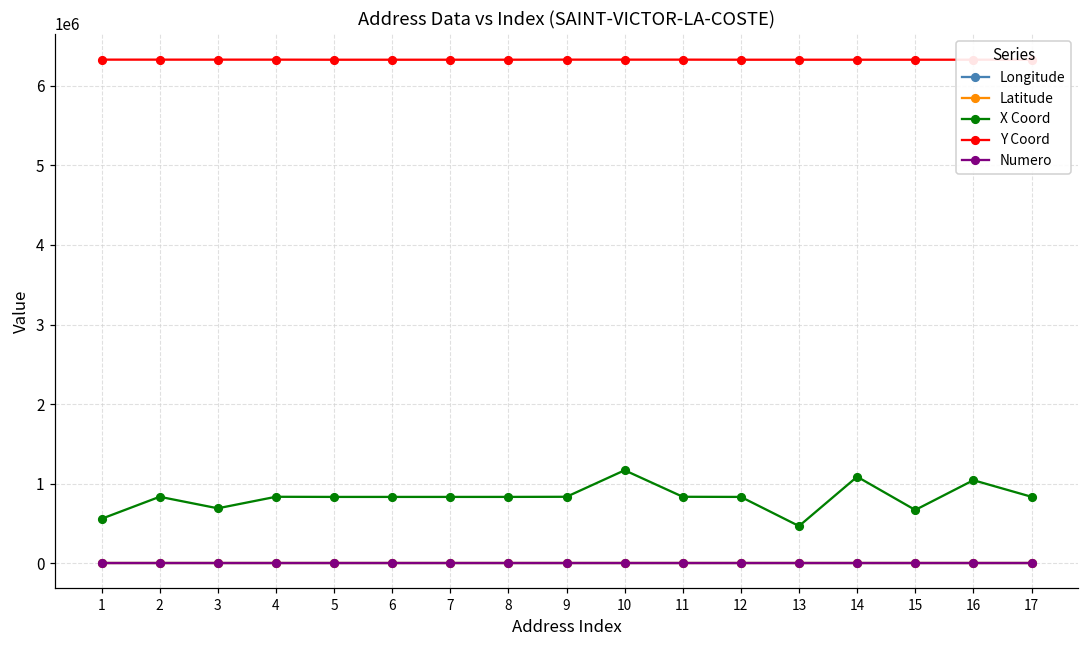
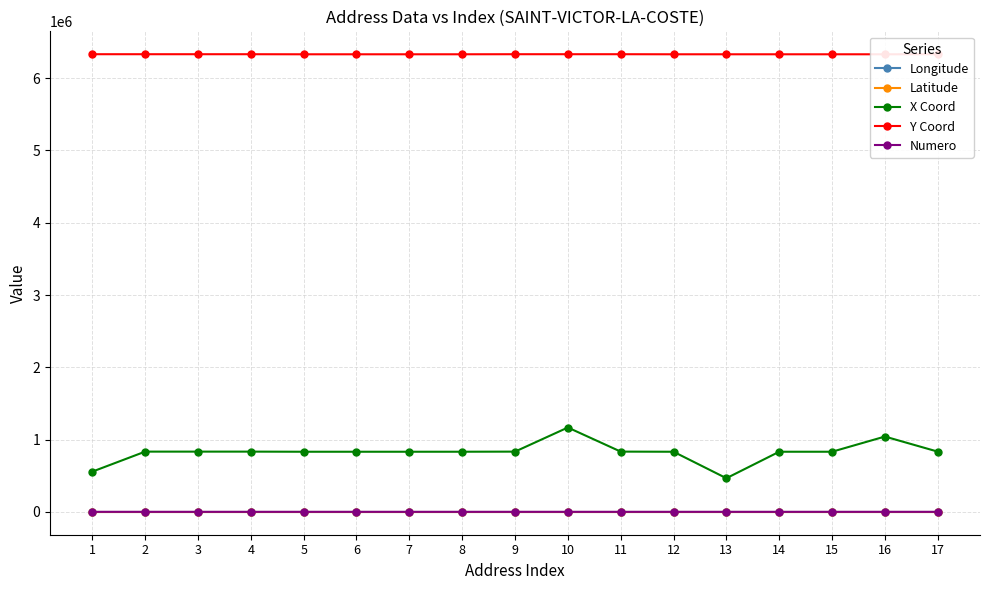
  {
    "Numero": {
      "1": 0,
      "2": 0,
      "3": 0,
      "4": 0,
      "5": 0,
      "6": 0,
      "7": 0,
      "8": 0,
      "9": 0,
      "10": 0,
      "11": 0,
      "12": 0,
      "13": 0,
      "14": 0,
      "15": 0,
      "16": 0,
      "17": 0
    },
    "X Coord": {
      "1": 600000,
      "2": 800000,
-     "3": 700000,
+     "3": 800000,
      "4": 800000,
      "5": 800000,
      "6": 800000,
      "7": 800000,
      "8": 800000,
      "9": 800000,
      "10": 1200000,
      "11": 800000,
      "12": 800000,
      "13": 500000,
-     "14": 1100000,
-     "15": 700000,
+     "14": 800000,
+     "15": 800000,
      "16": 1000000,
      "17": 800000
    },
    "Y Coord": {
      "1": 6300000,
      "2": 6300000,
      "3": 6300000,
      "4": 6300000,
      "5": 6300000,
      "6": 6300000,
      "7": 6300000,
      "8": 6300000,
      "9": 6300000,
      "10": 6300000,
      "11": 6300000,
      "12": 6300000,
      "13": 6300000,
      "14": 6300000,
      "15": 6300000
    }
  }
